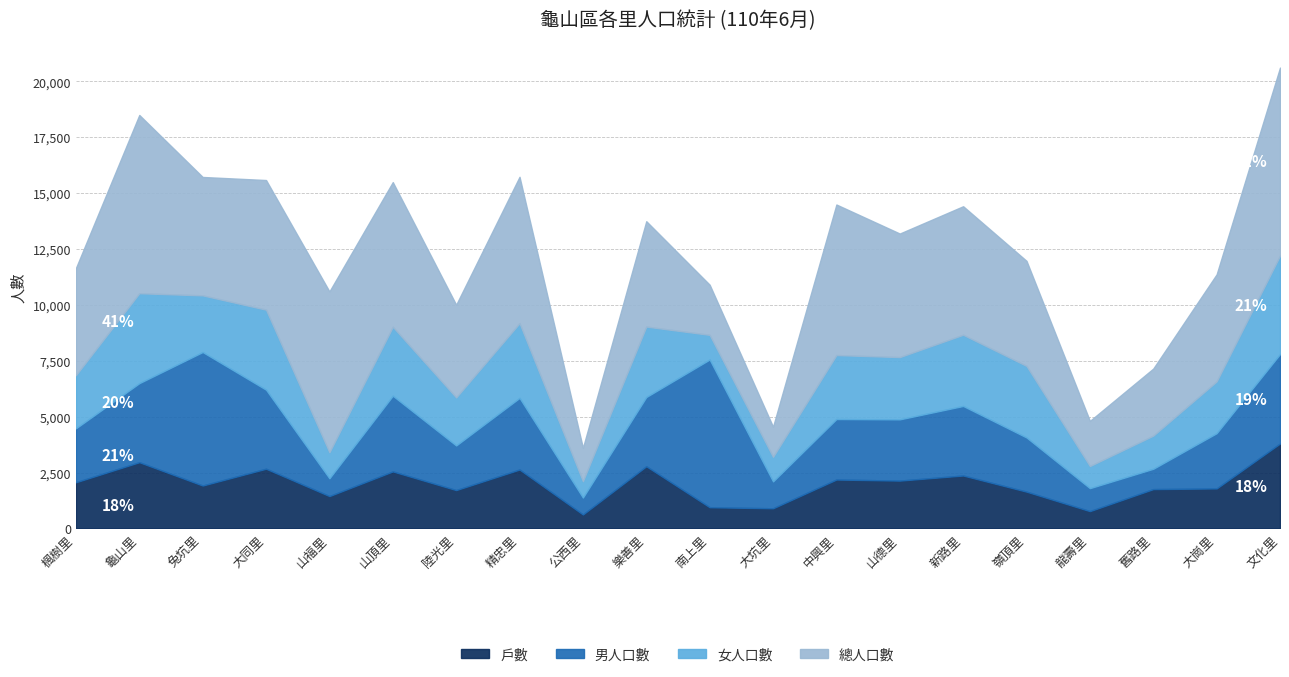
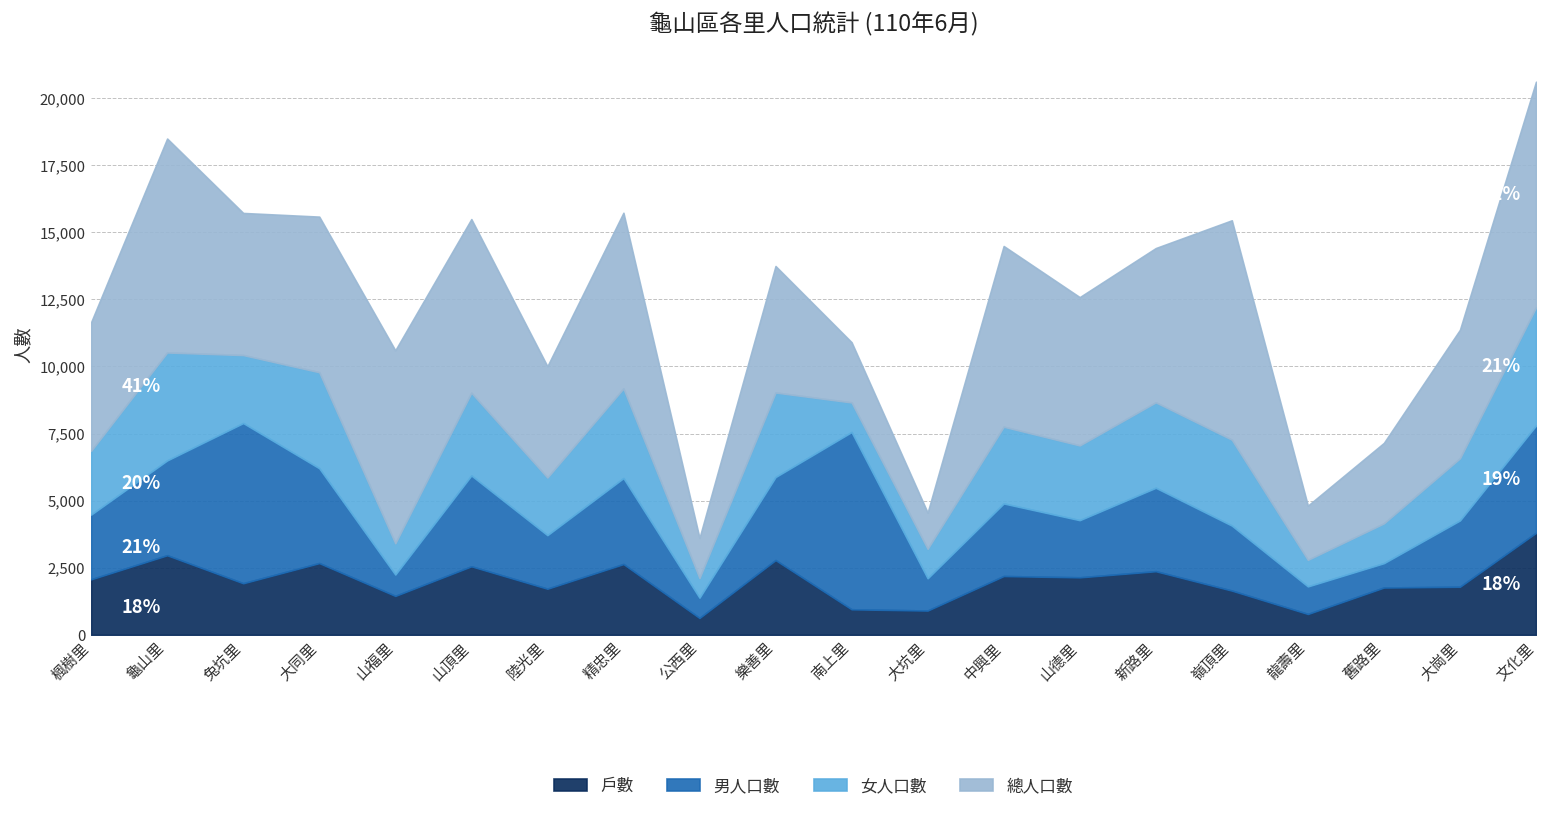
  {
    "戶數": {
      "楓樹里": "2,100",
      "兔坑里": "1,900",
      "大同里": "2,700",
      "山福里": "1,400",
      "山頂里": "2,600",
      "陸光里": "1,700",
      "精忠里": "2,600",
      "公西里": "600",
      "樂善里": "2,800",
      "南上里": "1,000",
      "大坑里": "900",
      "中興里": "2,200",
      "山德里": "2,100",
      "新路里": "2,400",
      "嶺頂里": "1,600",
      "龍壽里": "800",
      "舊路里": "1,800",
      "文化里": "3,800"
    },
    "男人口數": {
      "楓樹里": "2,400",
      "兔坑里": "6,000",
      "大同里": "3,500",
      "山福里": "800",
      "山頂里": "3,400",
      "陸光里": "2,000",
      "精忠里": "3,200",
      "公西里": "800",
      "樂善里": "3,100",
      "南上里": "6,600",
      "大坑里": "1,200",
      "中興里": "2,700",
-     "山德里": "2,700",
+     "山德里": "2,100",
      "新路里": "3,100",
      "嶺頂里": "2,400",
      "龍壽里": "1,000",
      "舊路里": "900",
      "大崗里": "2,500",
      "文化里": "4,000"
    },
    "女人口數": {
      "楓樹里": "2,400",
      "兔坑里": "2,500",
      "大同里": "3,600",
      "山福里": "1,200",
      "山頂里": "3,100",
      "陸光里": "2,100",
      "精忠里": "3,300",
      "公西里": "700",
      "樂善里": "3,200",
      "南上里": "1,100",
      "大坑里": "1,100",
      "中興里": "2,900",
      "山德里": "2,800",
      "新路里": "3,200",
      "嶺頂里": "3,200",
      "龍壽里": "1,000",
      "舊路里": "1,500",
      "文化里": "4,400"
    },
    "總人口數": {
      "楓樹里": "4,800",
      "龜山里": "8,000",
      "兔坑里": "5,300",
      "大同里": "5,800",
      "山福里": "7,200",
      "山頂里": "6,500",
      "陸光里": "4,100",
      "精忠里": "6,500",
      "公西里": "1,500",
      "樂善里": "4,700",
      "南上里": "2,200",
      "大坑里": "1,300",
      "中興里": "6,700",
      "山德里": "5,500",
      "新路里": "5,700",
-     "嶺頂里": "4,700",
+     "嶺頂里": "8,200",
      "龍壽里": "2,000",
      "舊路里": "3,000",
      "大崗里": "4,800",
      "文化里": "8,400"
    }
  }
